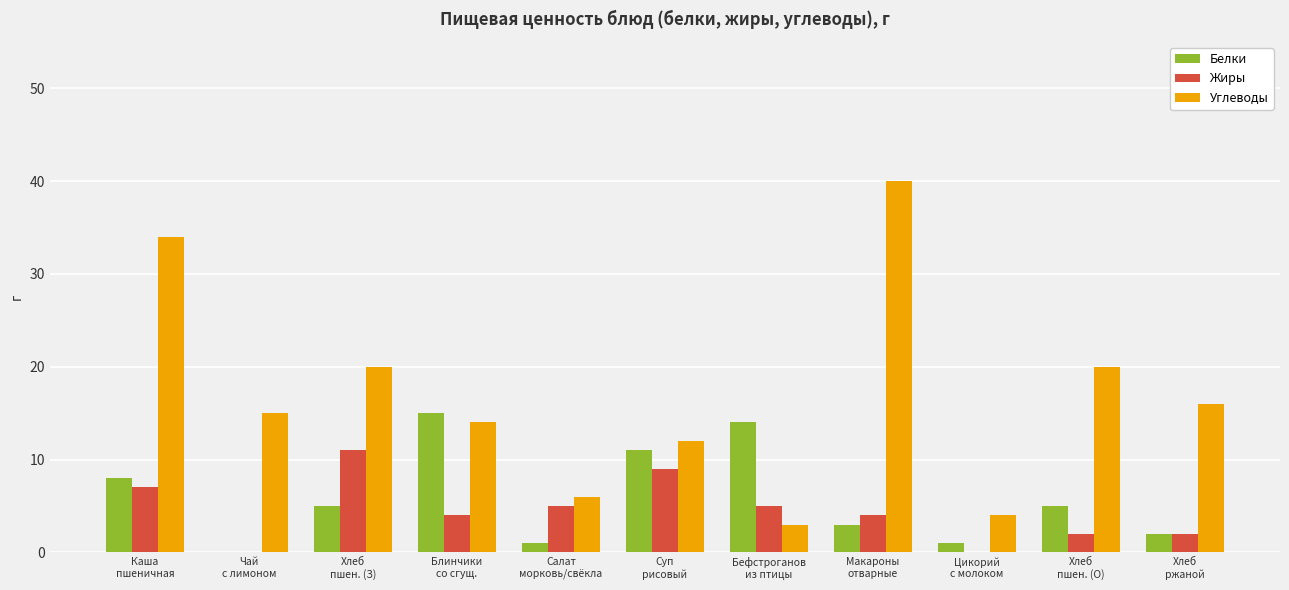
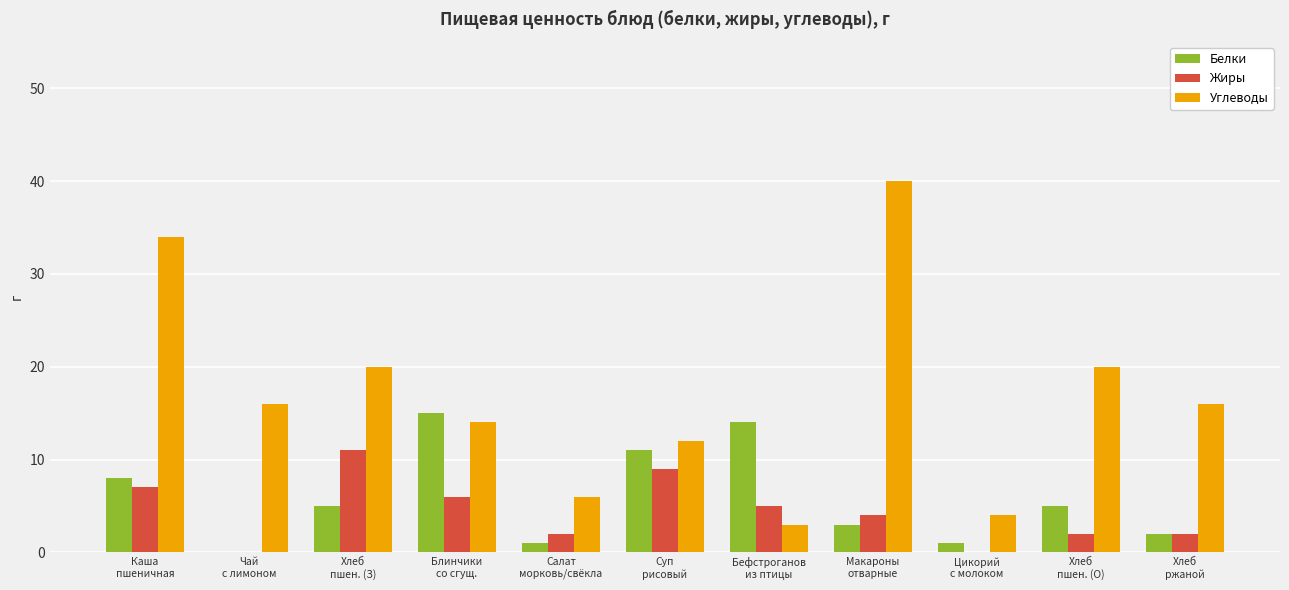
  {
    "Белки": {
      "Каша пшеничная": 8,
      "Чай с лимоном": 0,
      "Хлеб пшен. (З)": 5,
      "Блинчики со сгущ.": 15,
      "Салат морковь/свёкла": 1,
      "Суп рисовый": 11,
      "Бефстроганов из птицы": 14,
      "Макароны отварные": 3,
      "Цикорий с молоком": 1,
      "Хлеб пшен. (О)": 5,
      "Хлеб ржаной": 2
    },
    "Жиры": {
      "Каша пшеничная": 7,
      "Чай с лимоном": 0,
      "Хлеб пшен. (З)": 11,
-     "Блинчики со сгущ.": 4,
-     "Салат морковь/свёкла": 5,
+     "Блинчики со сгущ.": 6,
+     "Салат морковь/свёкла": 2,
      "Суп рисовый": 9,
      "Бефстроганов из птицы": 5,
      "Макароны отварные": 4,
      "Цикорий с молоком": 0,
      "Хлеб пшен. (О)": 2,
      "Хлеб ржаной": 2
    },
    "Углеводы": {
      "Каша пшеничная": 34,
-     "Чай с лимоном": 15,
+     "Чай с лимоном": 16,
      "Хлеб пшен. (З)": 20,
      "Блинчики со сгущ.": 14,
      "Салат морковь/свёкла": 6,
      "Суп рисовый": 12,
      "Бефстроганов из птицы": 3,
      "Макароны отварные": 40,
      "Цикорий с молоком": 4,
      "Хлеб пшен. (О)": 20,
      "Хлеб ржаной": 16
    }
  }
